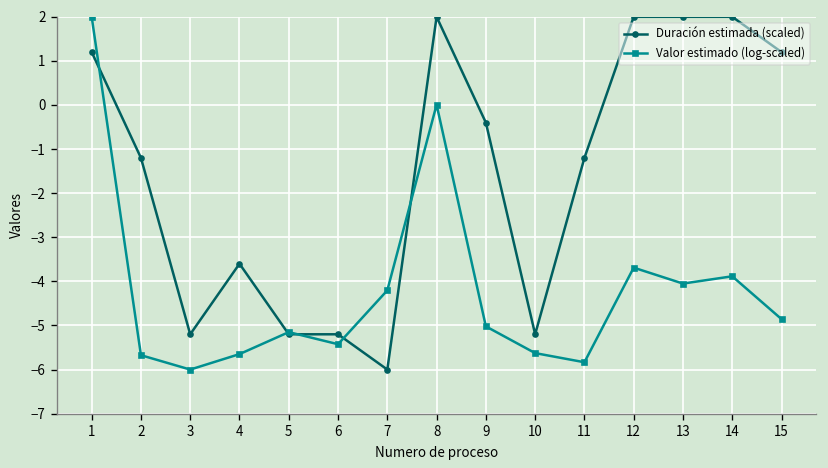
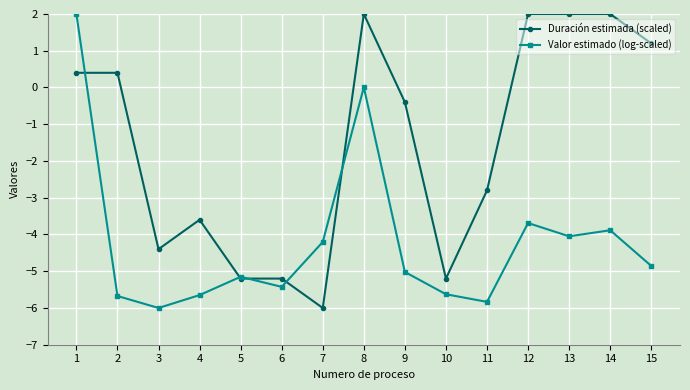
  {
    "Duración estimada (scaled)": {
-     "1": 1.2,
-     "2": -1.2,
-     "3": -5.2,
+     "1": 0.4,
+     "2": 0.4,
+     "3": -4.4,
      "4": -3.6,
      "6": -5.2,
      "7": -6.0,
      "8": 2.0,
      "9": -0.4,
      "10": -5.2,
-     "11": -1.2,
+     "11": -2.8,
      "12": 2.0,
      "13": 2.0,
      "14": 2.0
    },
    "Valor estimado (log-scaled)": {
      "1": 2.0,
      "2": -5.7,
      "3": -6.0,
      "4": -5.6,
      "6": -5.4,
      "7": -4.2,
      "8": 0.0,
      "9": -5.0,
      "10": -5.6,
      "11": -5.8,
      "12": -3.7,
      "13": -4.0,
      "14": -3.9,
      "15": -4.9
    }
  }
